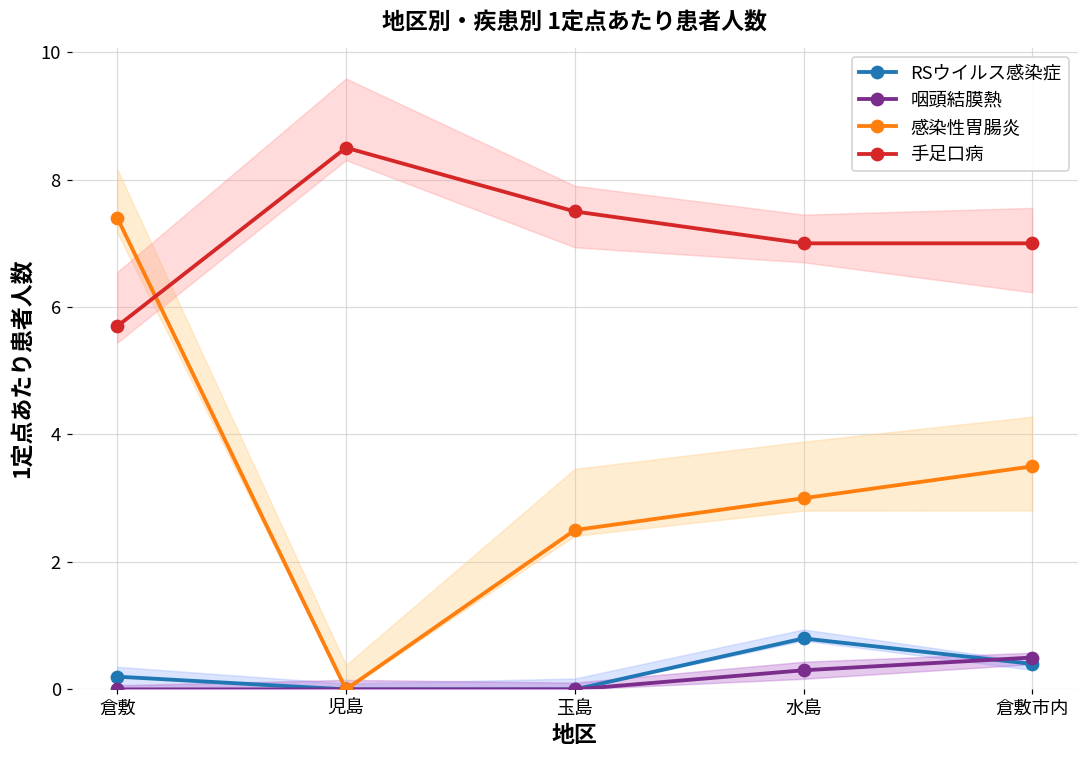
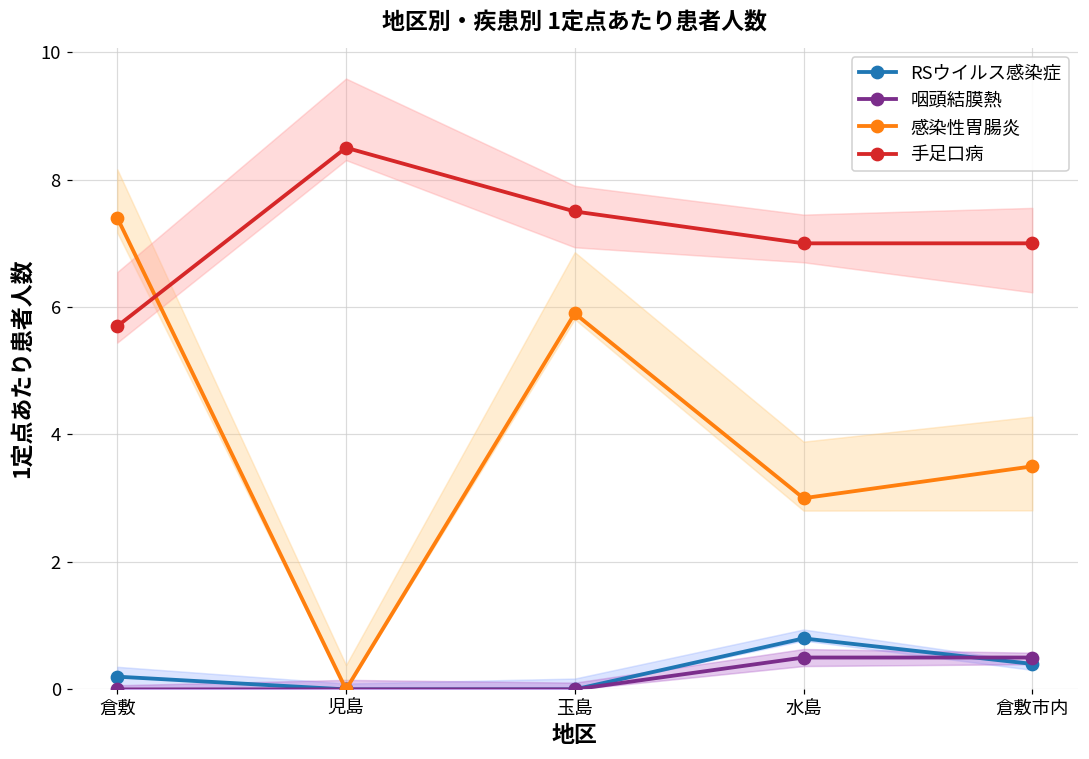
  {
    "RSウイルス感染症": {
      "倉敷": 0.2,
      "水島": 0.8
    },
    "咽頭結膜熱": {
      "倉敷": 0.0,
-     "水島": 0.3,
+     "水島": 0.5,
      "倉敷市内": 0.5
    },
    "感染性胃腸炎": {
      "倉敷": 7.4,
-     "玉島": 2.5,
+     "玉島": 5.9,
      "水島": 3.0,
      "倉敷市内": 3.5
    },
    "手足口病": {
      "倉敷": 5.7,
      "児島": 8.5,
      "玉島": 7.5,
      "水島": 7.0,
      "倉敷市内": 7.0
    }
  }
